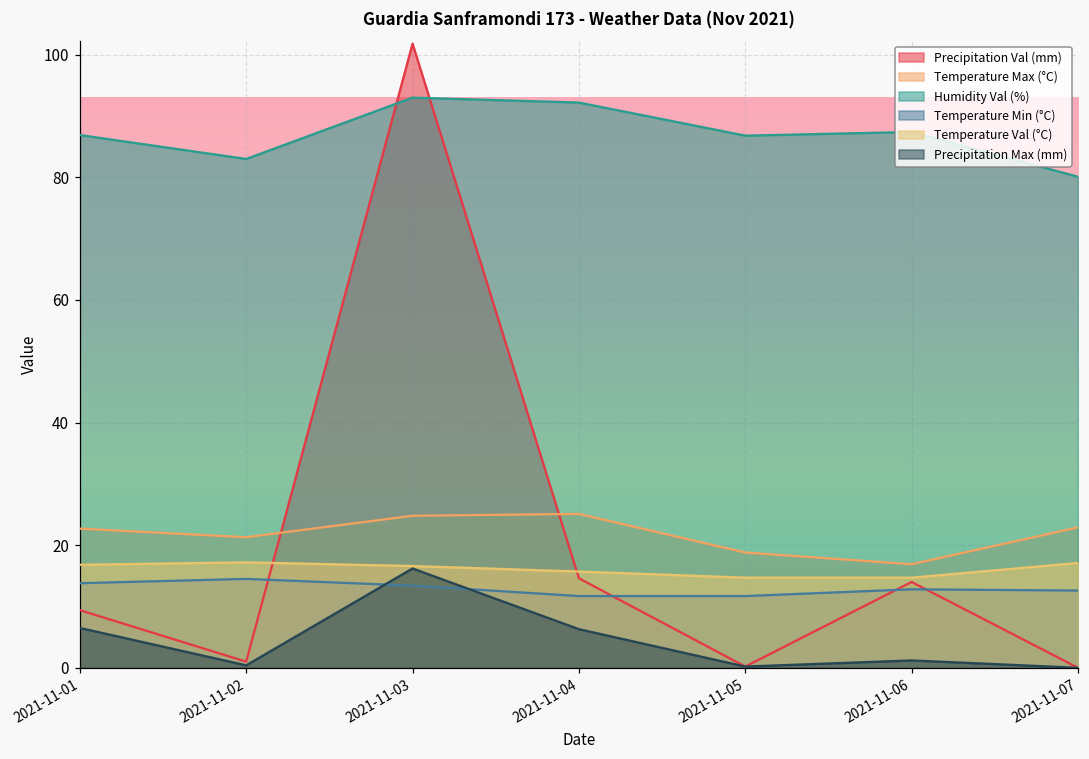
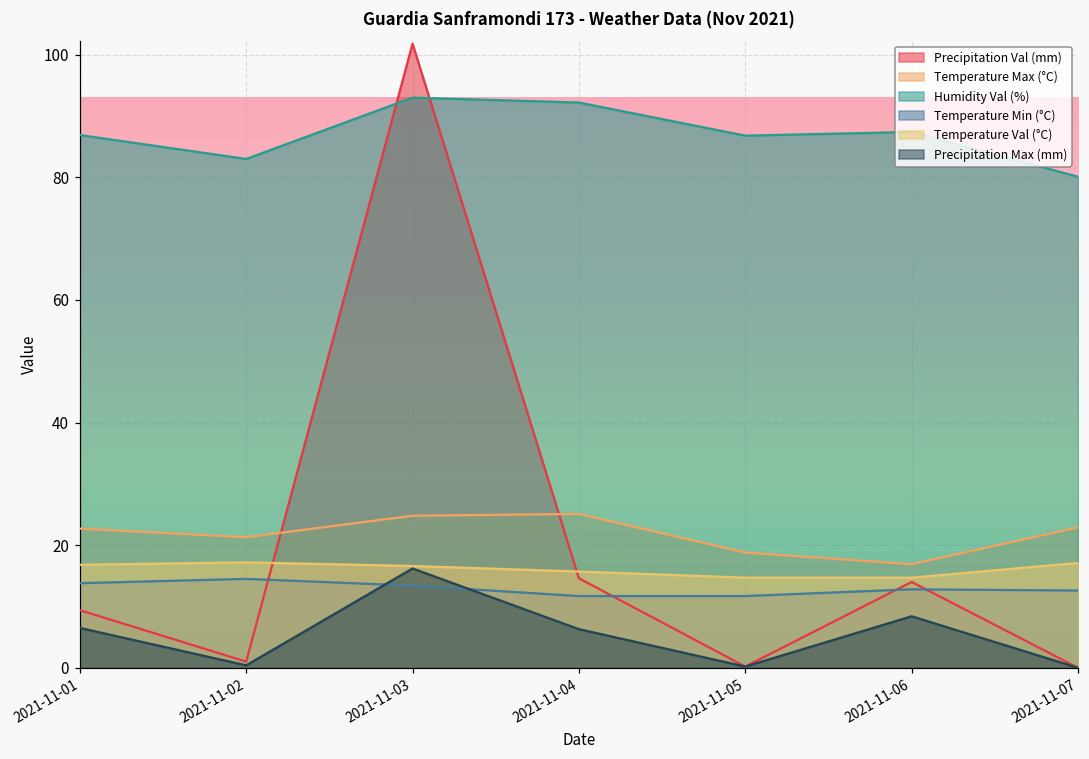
  {
    "Precipitation Val (mm)": {
      "2021-11-01": 9,
      "2021-11-02": 1,
      "2021-11-03": 102,
      "2021-11-04": 15,
      "2021-11-06": 14
    },
    "Precipitation Max (mm)": {
      "2021-11-01": 7,
      "2021-11-02": 0,
      "2021-11-04": 6,
-     "2021-11-06": 1
+     "2021-11-06": 8
    }
  }
